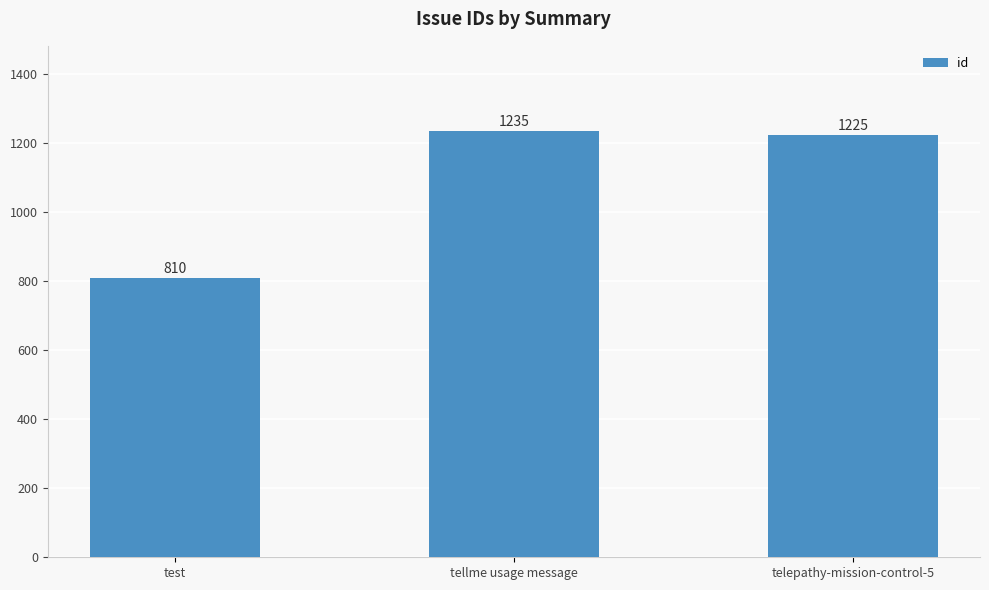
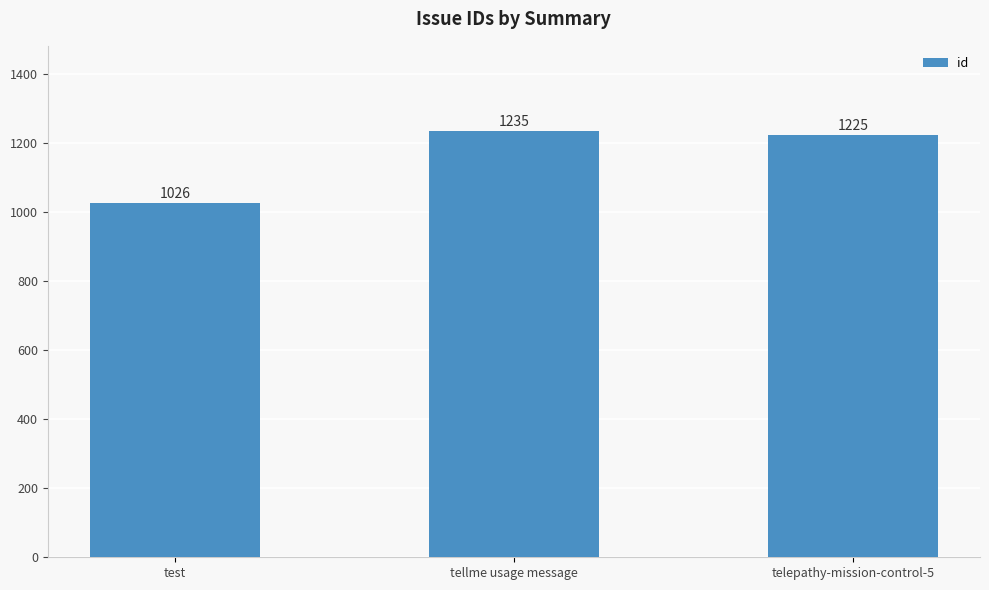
  {
-   "test": 810,
+   "test": 1026,
    "tellme usage message": 1235,
    "telepathy-mission-control-5": 1225
  }
